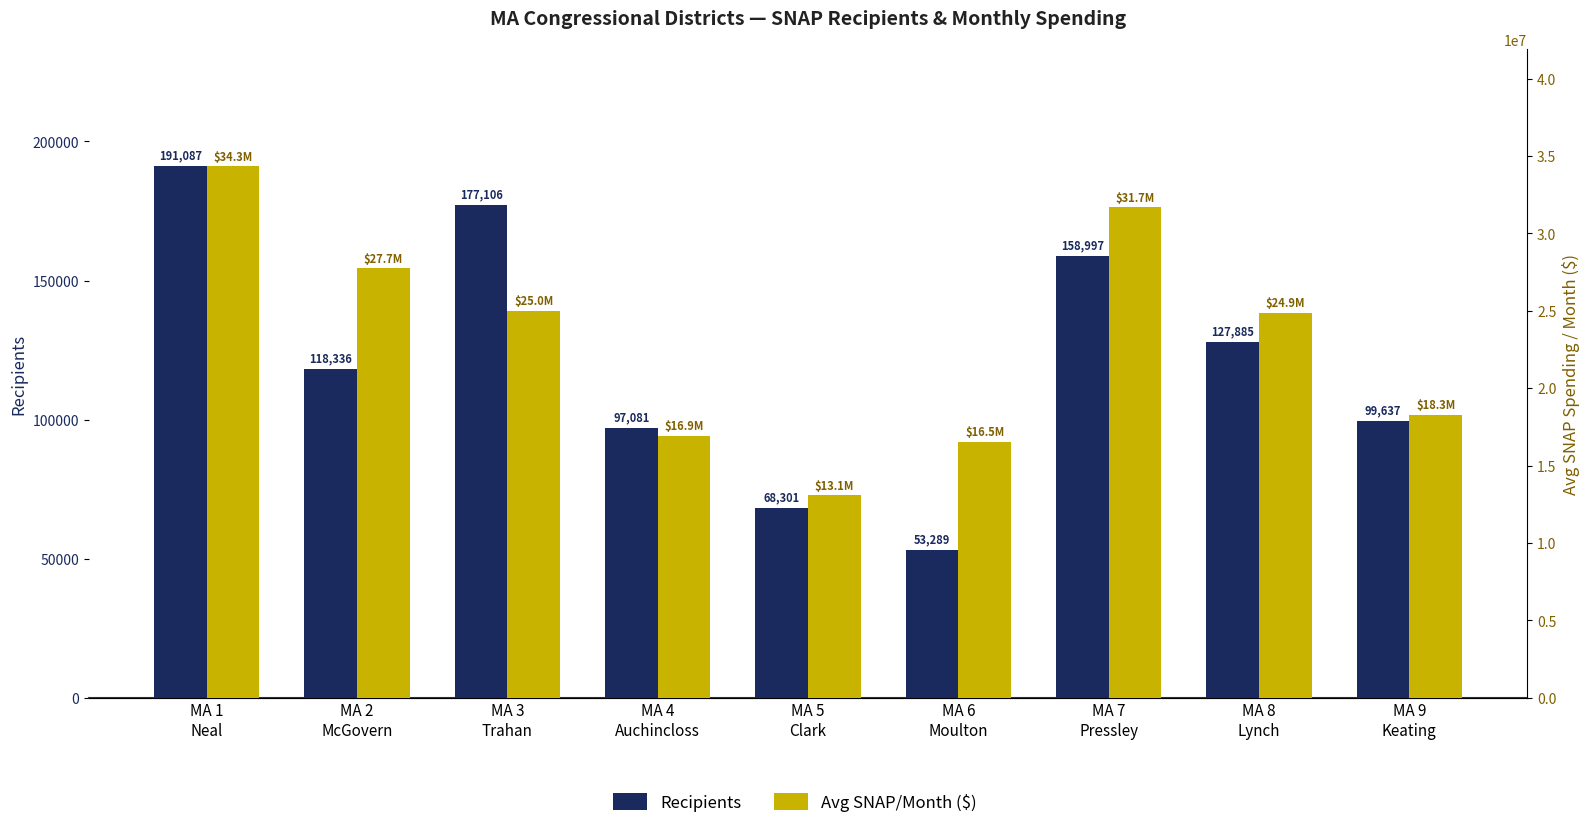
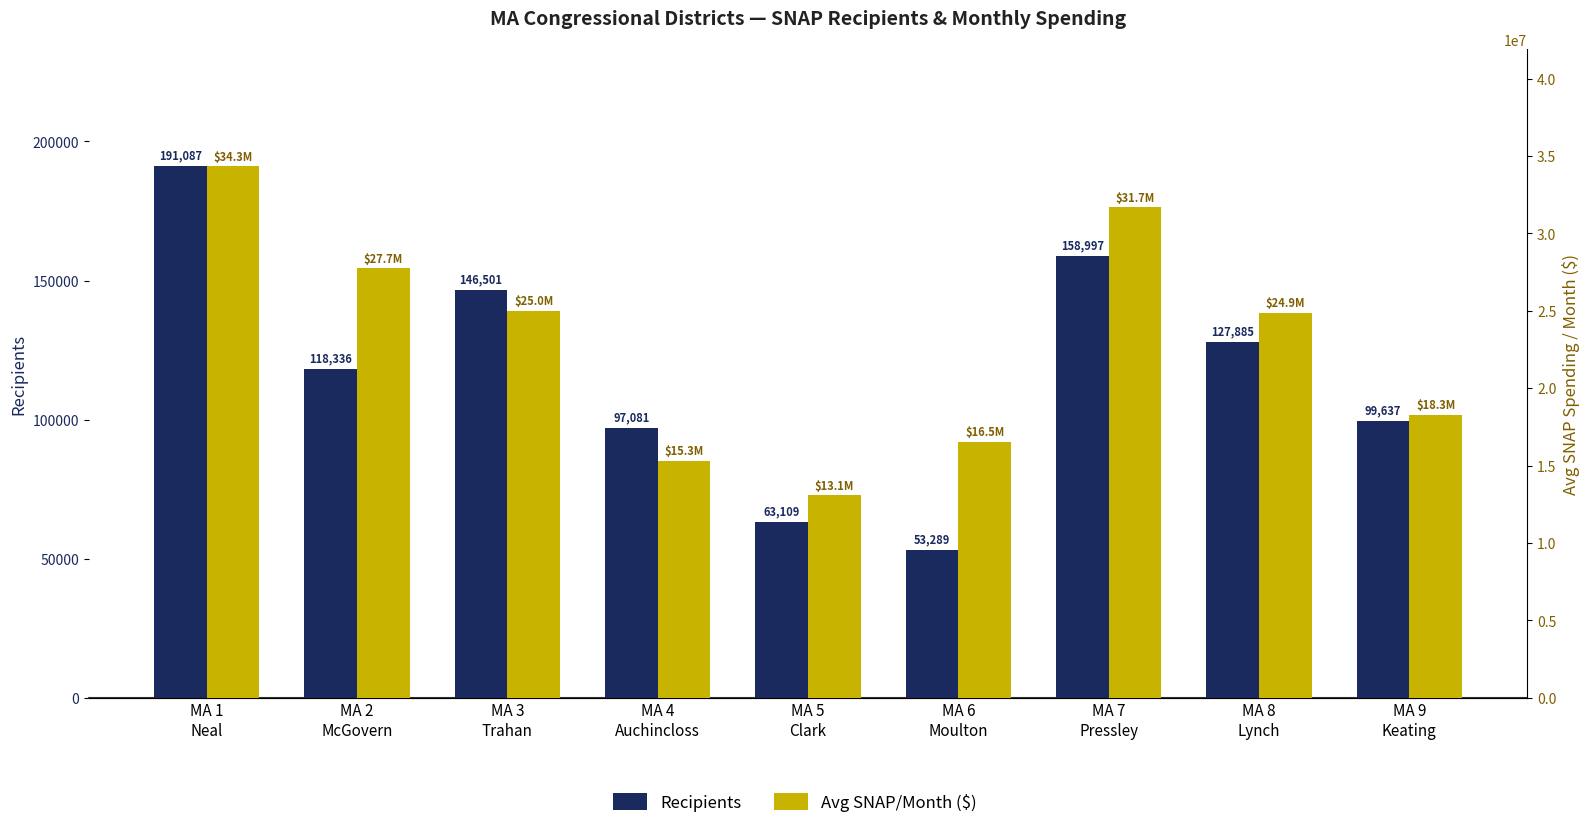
  {
    "Recipients": {
      "MA 1 Neal": "191,087",
      "MA 2 McGovern": "118,336",
-     "MA 3 Trahan": "177,106",
+     "MA 3 Trahan": "146,501",
      "MA 4 Auchincloss": "97,081",
-     "MA 5 Clark": "68,301",
+     "MA 5 Clark": "63,109",
      "MA 6 Moulton": "53,289",
      "MA 7 Pressley": "158,997",
      "MA 8 Lynch": "127,885",
      "MA 9 Keating": "99,637"
    },
    "Avg SNAP/Month ($)": {
      "MA 1 Neal": "$34.3M",
      "MA 2 McGovern": "$27.7M",
      "MA 3 Trahan": "$25.0M",
-     "MA 4 Auchincloss": "$16.9M",
+     "MA 4 Auchincloss": "$15.3M",
      "MA 5 Clark": "$13.1M",
      "MA 6 Moulton": "$16.5M",
      "MA 7 Pressley": "$31.7M",
      "MA 8 Lynch": "$24.9M",
      "MA 9 Keating": "$18.3M"
    }
  }
